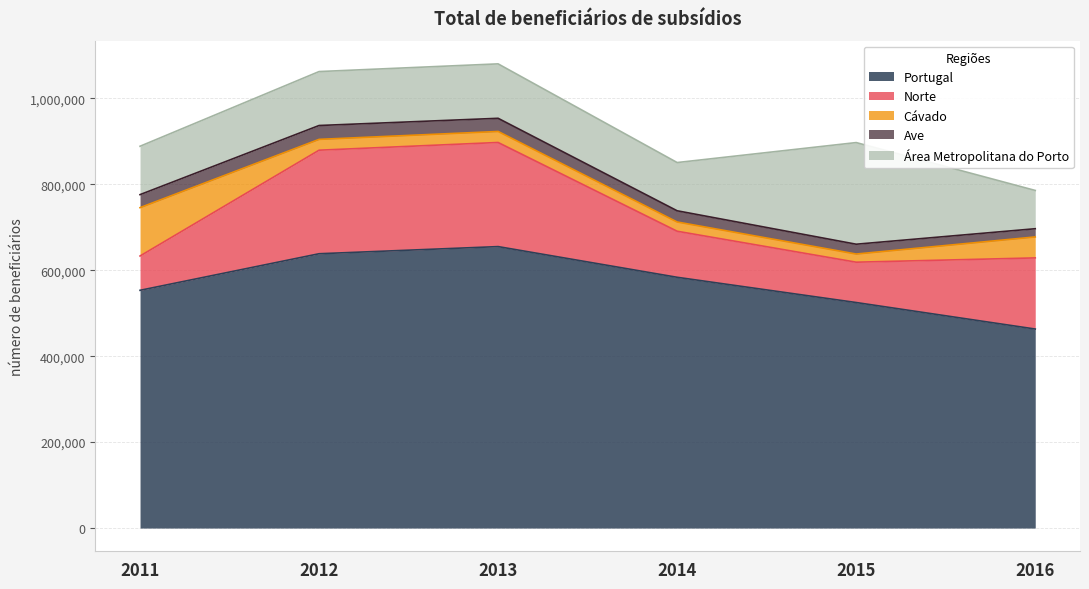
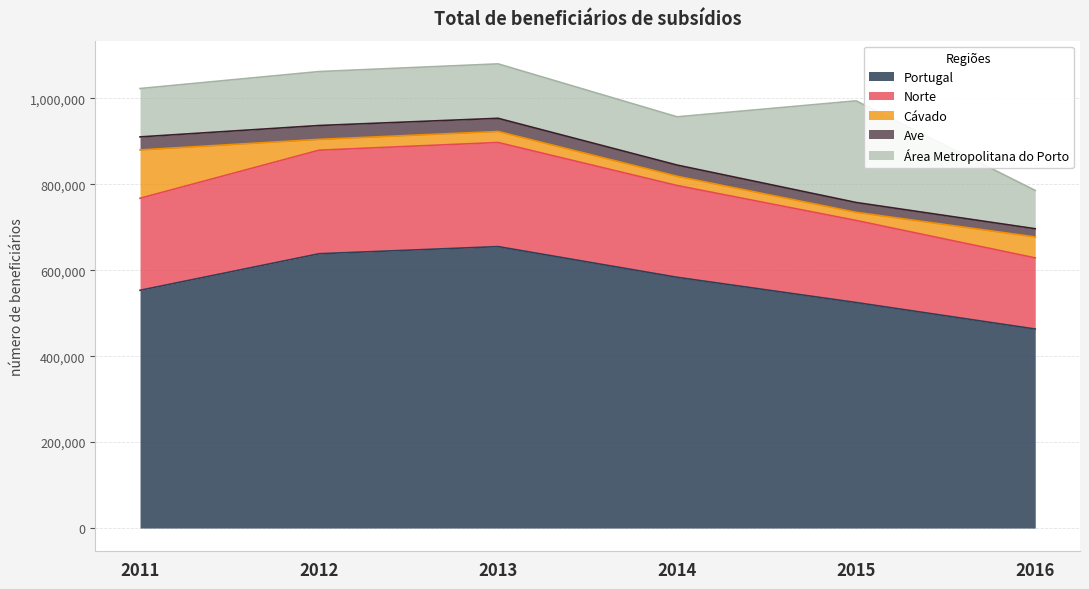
  {
    "Norte": {
-     "2011": "80,000",
+     "2011": "210,000",
      "2012": "240,000",
      "2013": "240,000",
-     "2014": "110,000",
-     "2015": "90,000",
+     "2014": "210,000",
+     "2015": "190,000",
      "2016": "170,000"
    },
    "Cávado": {
      "2011": "110,000",
      "2012": "30,000",
      "2013": "30,000",
      "2014": "20,000",
      "2015": "20,000",
      "2016": "50,000"
    },
    "Área Metropolitana do Porto": {
      "2011": "110,000",
      "2012": "130,000",
      "2013": "130,000",
      "2014": "110,000",
      "2015": "240,000",
      "2016": "90,000"
    }
  }
